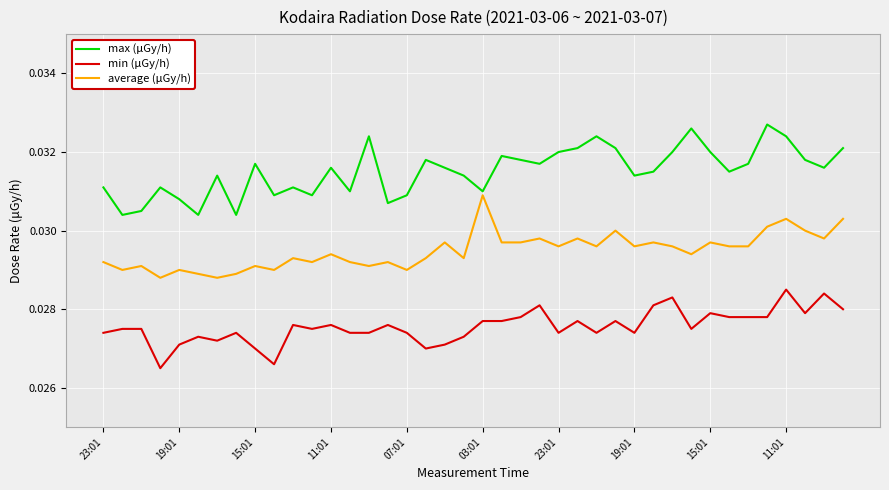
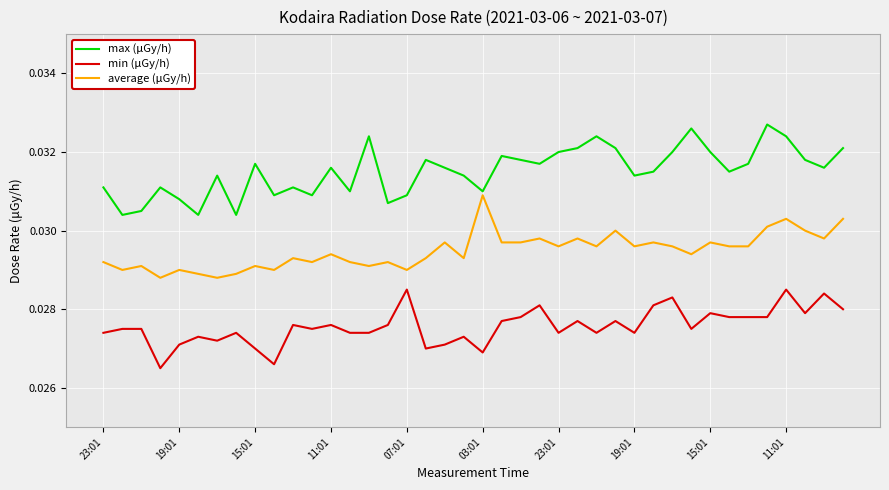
  {
    "max (μGy/h)": {
      "07:01": 0.0309,
      "03:01": 0.0310
    },
    "min (μGy/h)": {
-     "07:01": 0.0274,
-     "03:01": 0.0277
+     "07:01": 0.0285,
+     "03:01": 0.0269
    },
    "average (μGy/h)": {
      "07:01": 0.0290,
      "03:01": 0.0309
    }
  }
